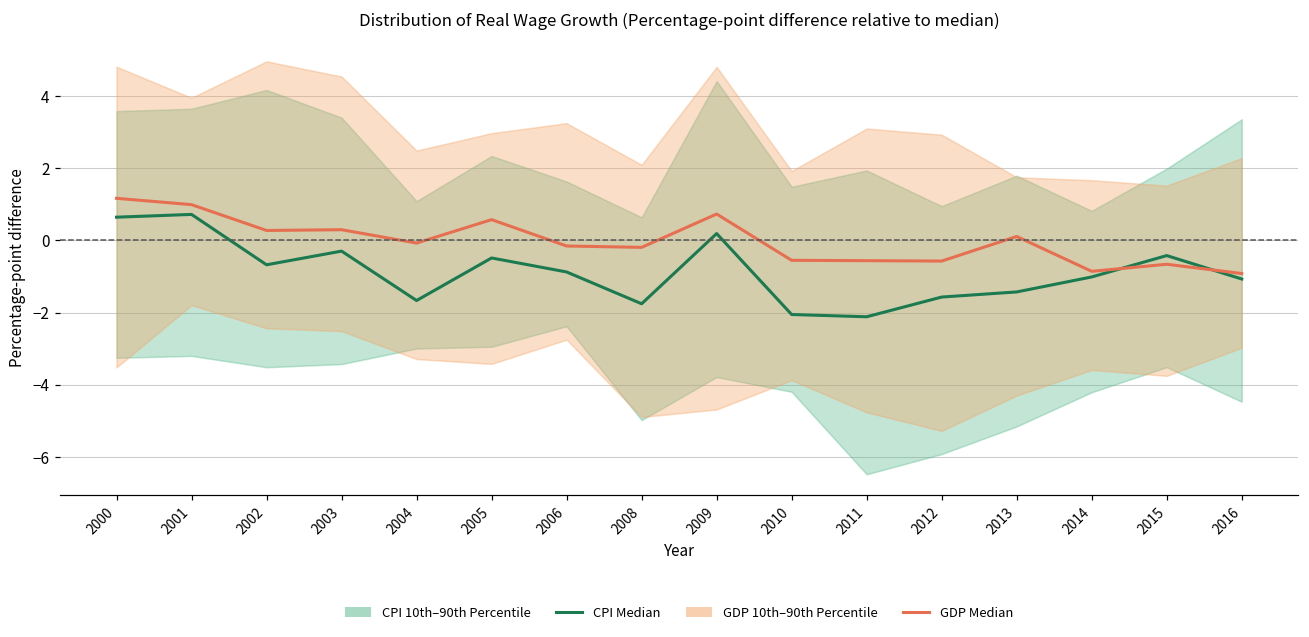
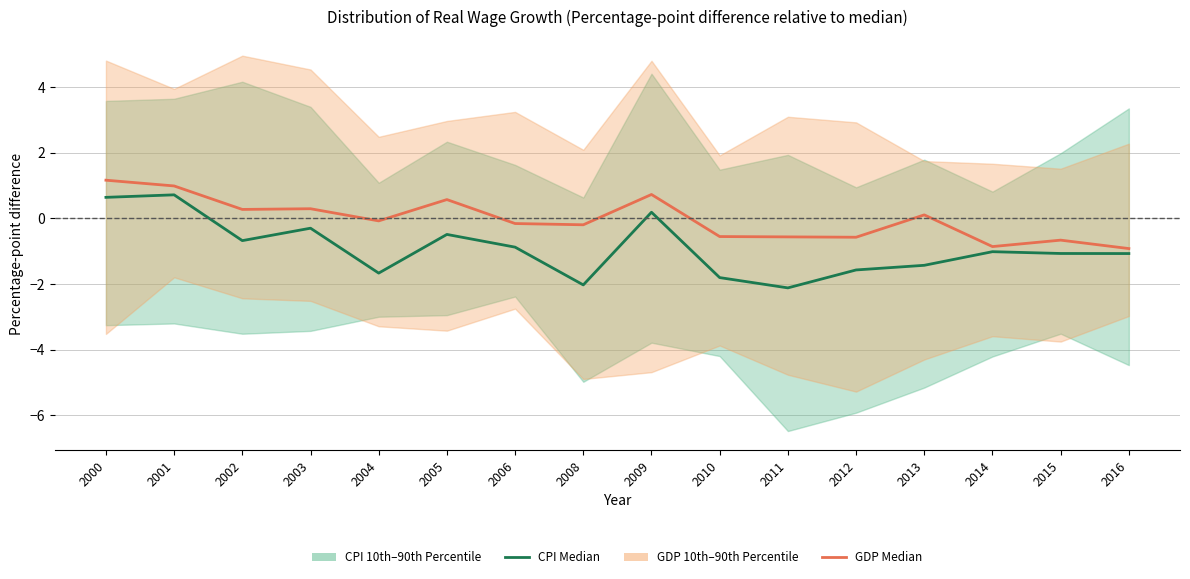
  {
    "CPI Median": {
      "2000": 0.6,
      "2001": 0.7,
      "2002": -0.7,
      "2003": -0.3,
      "2004": -1.7,
      "2005": -0.5,
      "2006": -0.9,
-     "2008": -1.8,
+     "2008": -2.0,
      "2009": 0.2,
-     "2010": -2.1,
+     "2010": -1.8,
      "2011": -2.1,
      "2012": -1.6,
      "2013": -1.4,
      "2014": -1.0,
-     "2015": -0.4,
+     "2015": -1.1,
      "2016": -1.1
    }
  }
